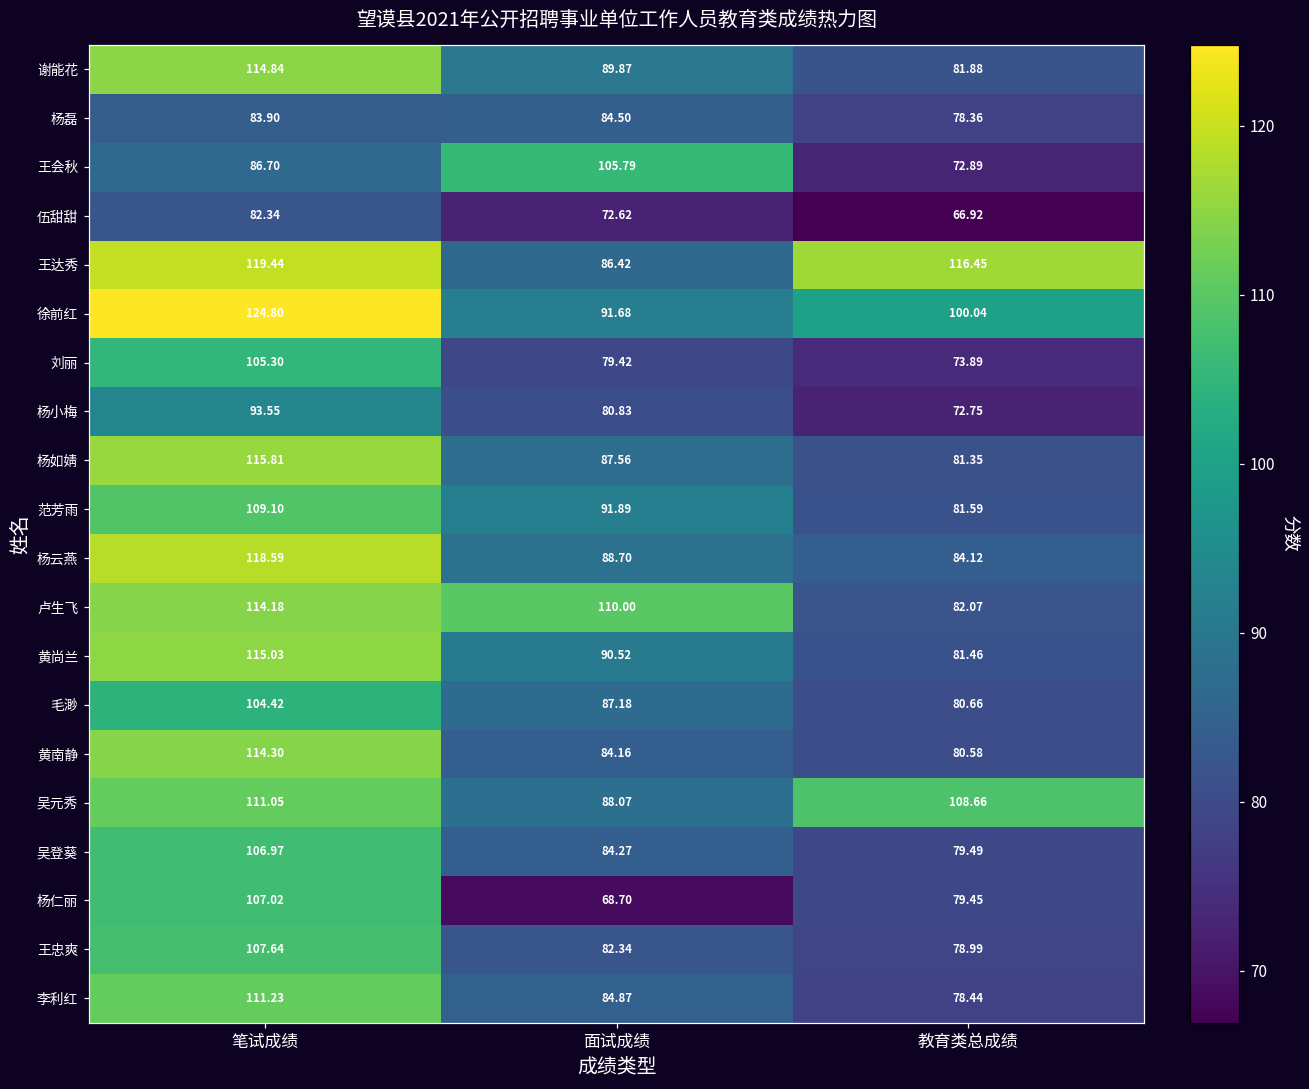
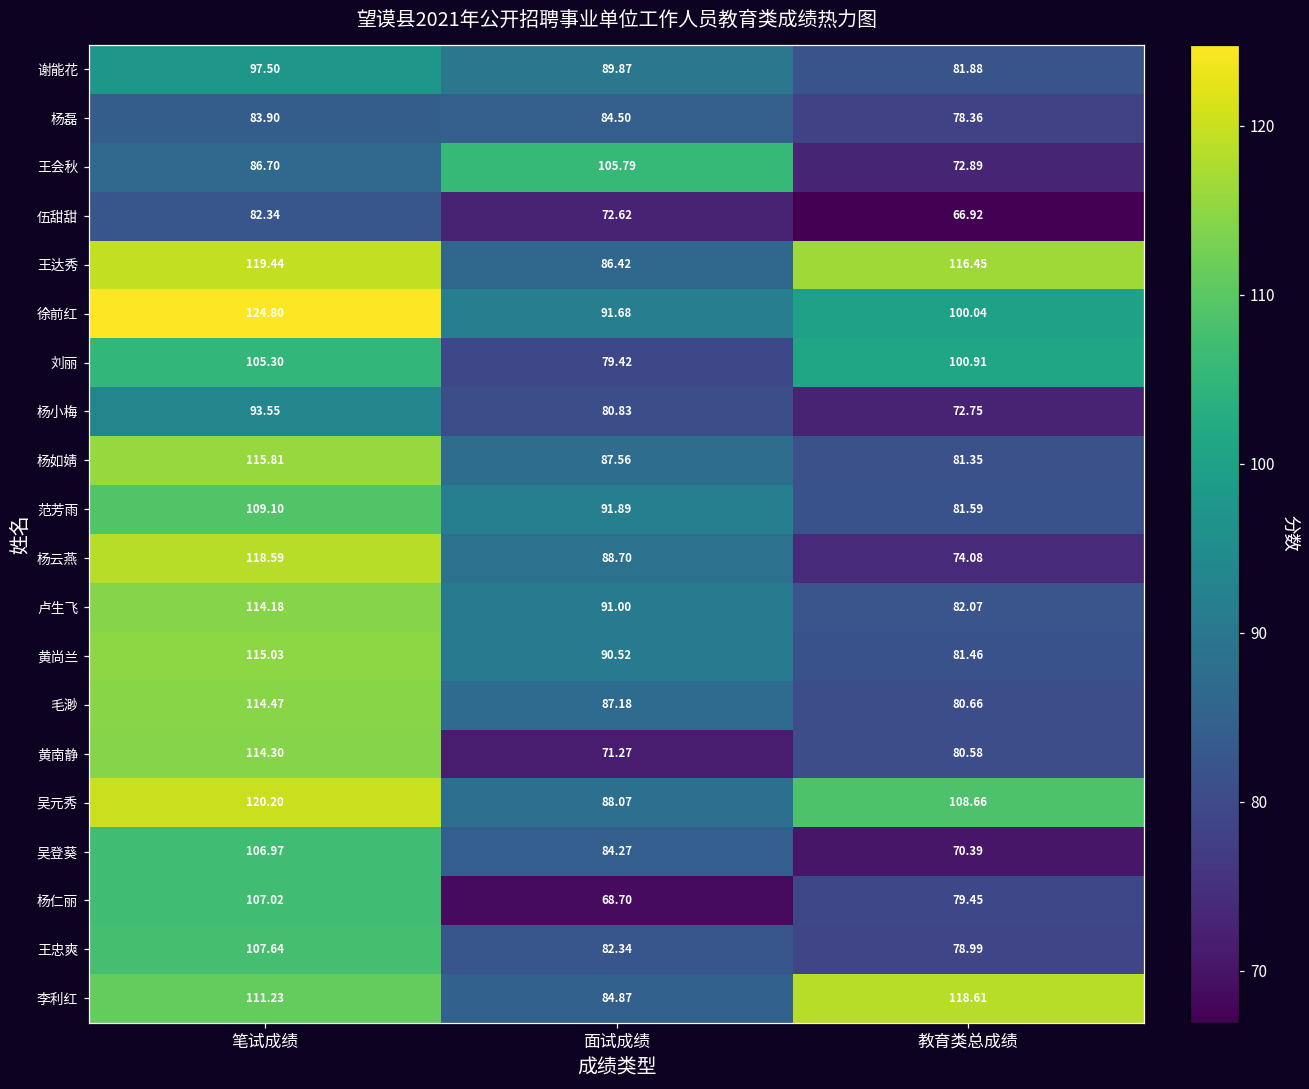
  {
    "谢能花": {
-     "笔试成绩": 114.84,
+     "笔试成绩": 97.50,
      "面试成绩": 89.87,
      "教育类总成绩": 81.88
    },
    "杨磊": {
      "笔试成绩": 83.90,
      "面试成绩": 84.50,
      "教育类总成绩": 78.36
    },
    "王会秋": {
      "笔试成绩": 86.70,
      "面试成绩": 105.79,
      "教育类总成绩": 72.89
    },
    "伍甜甜": {
      "笔试成绩": 82.34,
      "面试成绩": 72.62,
      "教育类总成绩": 66.92
    },
    "王达秀": {
      "笔试成绩": 119.44,
      "面试成绩": 86.42,
      "教育类总成绩": 116.45
    },
    "徐前红": {
      "笔试成绩": 124.80,
      "面试成绩": 91.68,
      "教育类总成绩": 100.04
    },
    "刘丽": {
      "笔试成绩": 105.30,
      "面试成绩": 79.42,
-     "教育类总成绩": 73.89
+     "教育类总成绩": 100.91
    },
    "杨小梅": {
      "笔试成绩": 93.55,
      "面试成绩": 80.83,
      "教育类总成绩": 72.75
    },
    "杨如婧": {
      "笔试成绩": 115.81,
      "面试成绩": 87.56,
      "教育类总成绩": 81.35
    },
    "范芳雨": {
      "笔试成绩": 109.10,
      "面试成绩": 91.89,
      "教育类总成绩": 81.59
    },
    "杨云燕": {
      "笔试成绩": 118.59,
      "面试成绩": 88.70,
-     "教育类总成绩": 84.12
+     "教育类总成绩": 74.08
    },
    "卢生飞": {
      "笔试成绩": 114.18,
-     "面试成绩": 110.00,
+     "面试成绩": 91.00,
      "教育类总成绩": 82.07
    },
    "黄尚兰": {
      "笔试成绩": 115.03,
      "面试成绩": 90.52,
      "教育类总成绩": 81.46
    },
    "毛渺": {
-     "笔试成绩": 104.42,
+     "笔试成绩": 114.47,
      "面试成绩": 87.18,
      "教育类总成绩": 80.66
    },
    "黄南静": {
      "笔试成绩": 114.30,
-     "面试成绩": 84.16,
+     "面试成绩": 71.27,
      "教育类总成绩": 80.58
    },
    "吴元秀": {
-     "笔试成绩": 111.05,
+     "笔试成绩": 120.20,
      "面试成绩": 88.07,
      "教育类总成绩": 108.66
    },
    "吴登葵": {
      "笔试成绩": 106.97,
      "面试成绩": 84.27,
-     "教育类总成绩": 79.49
+     "教育类总成绩": 70.39
    },
    "杨仁丽": {
      "笔试成绩": 107.02,
      "面试成绩": 68.70,
      "教育类总成绩": 79.45
    },
    "王忠爽": {
      "笔试成绩": 107.64,
      "面试成绩": 82.34,
      "教育类总成绩": 78.99
    },
    "李利红": {
      "笔试成绩": 111.23,
      "面试成绩": 84.87,
-     "教育类总成绩": 78.44
+     "教育类总成绩": 118.61
    }
  }
